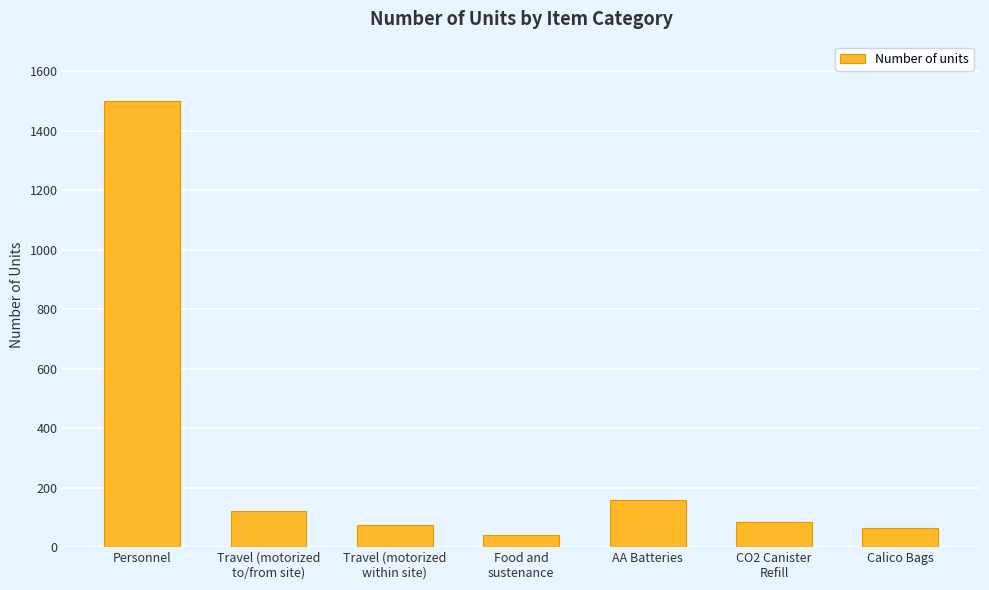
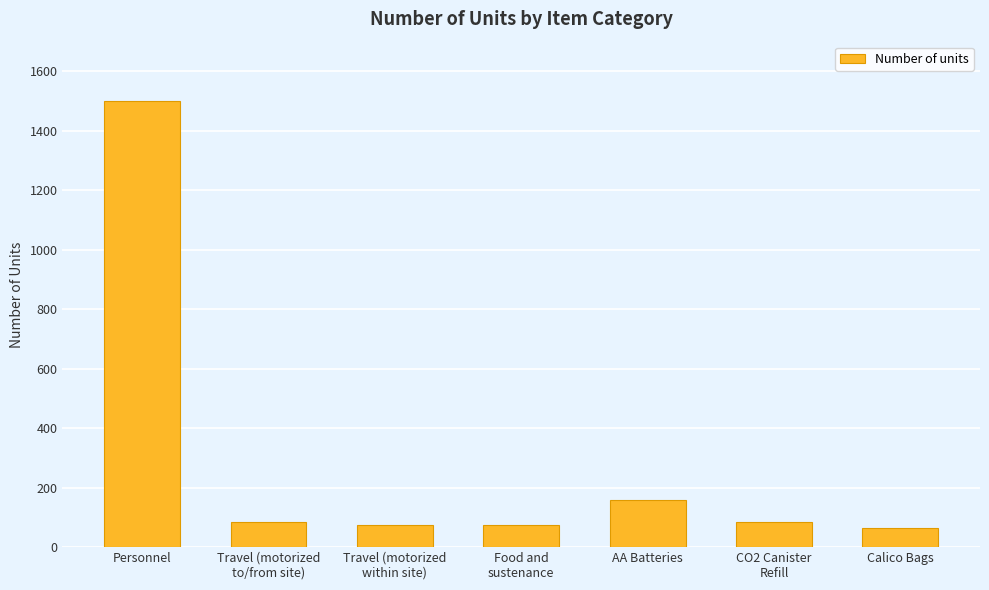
  {
    "Personnel": 1500,
-   "Travel (motorized to/from site)": 120,
+   "Travel (motorized to/from site)": 90,
    "Travel (motorized within site)": 80,
-   "Food and sustenance": 40,
+   "Food and sustenance": 80,
    "AA Batteries": 160,
    "CO2 Canister Refill": 90,
    "Calico Bags": 60
  }
